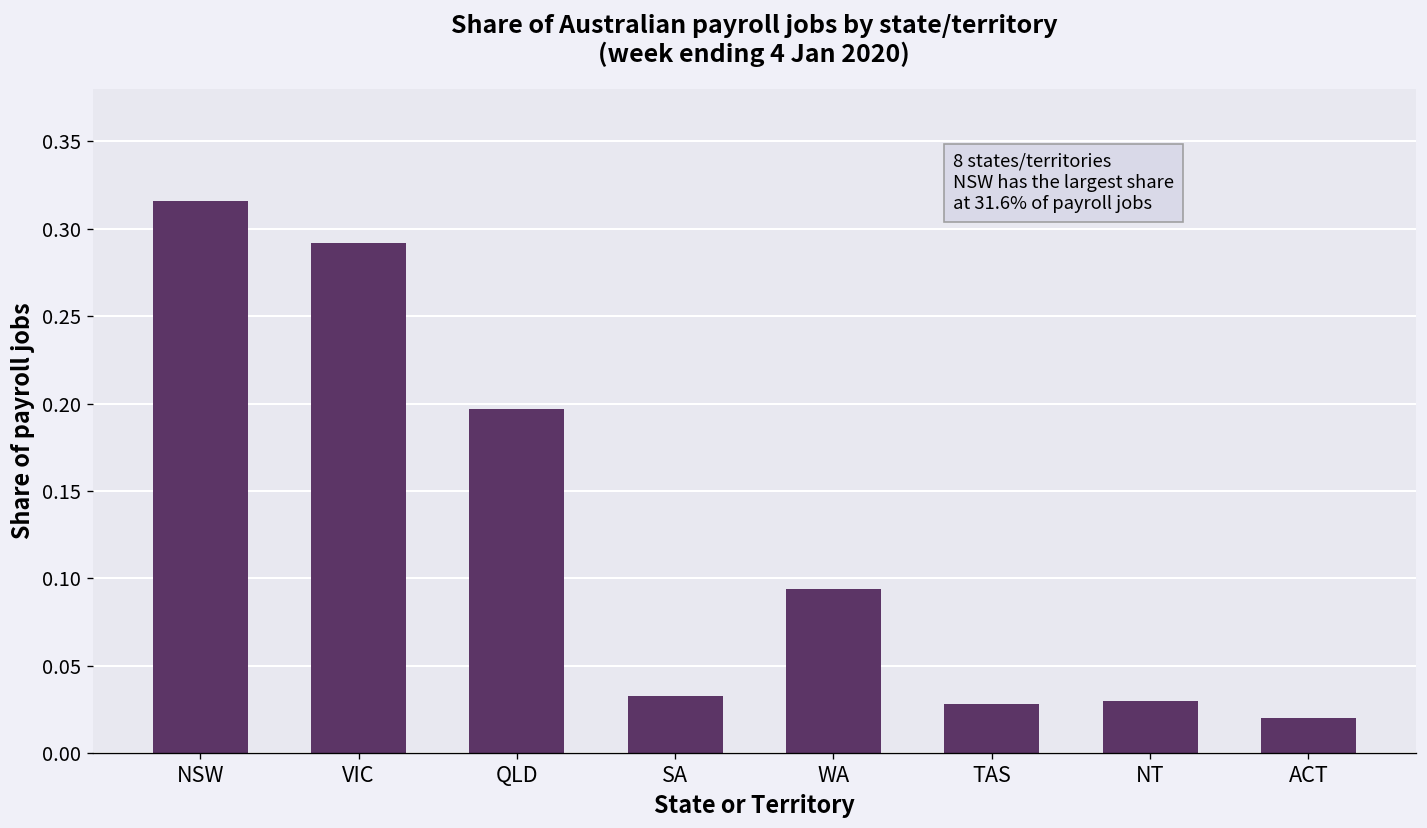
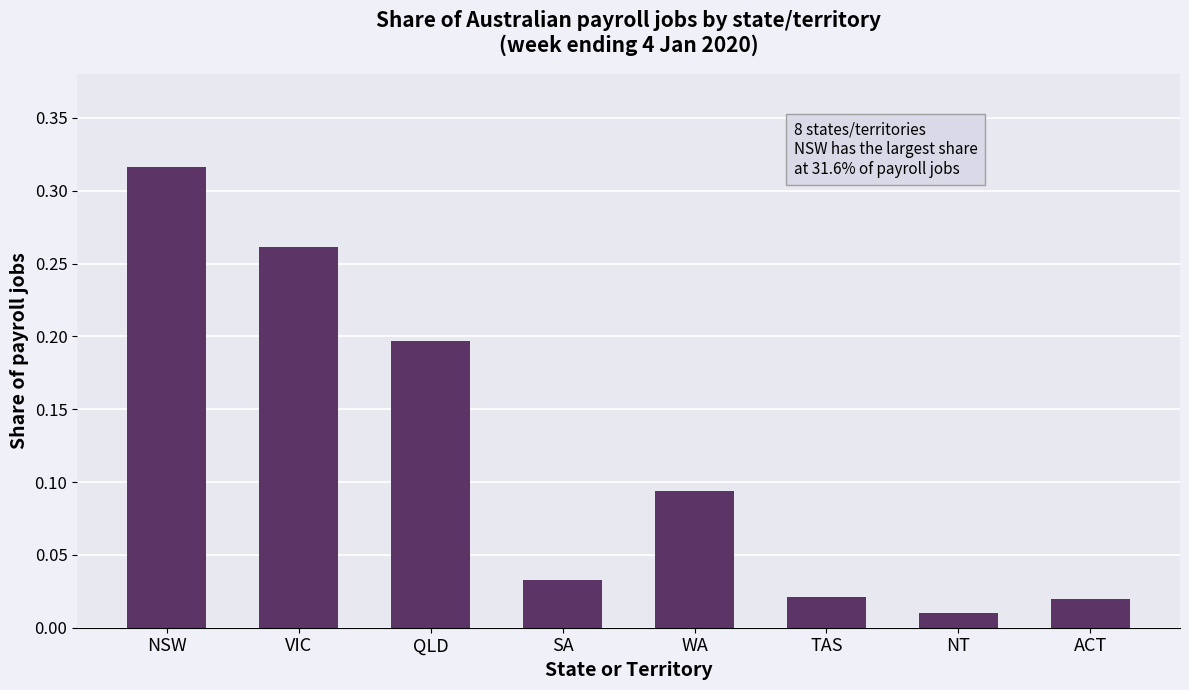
  {
    "NSW": 0.316,
-   "VIC": 0.292,
+   "VIC": 0.261,
    "QLD": 0.197,
    "SA": 0.033,
    "WA": 0.094,
-   "TAS": 0.028,
-   "NT": 0.03,
+   "TAS": 0.021,
+   "NT": 0.01,
    "ACT": 0.020
  }
